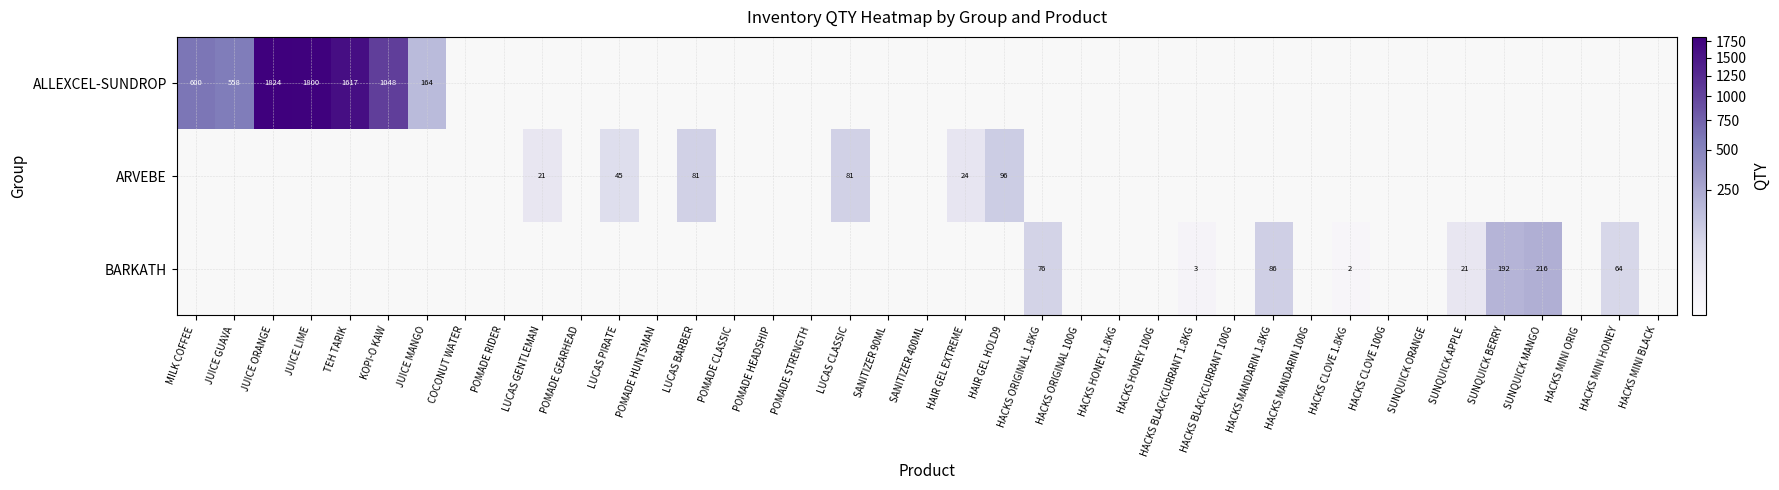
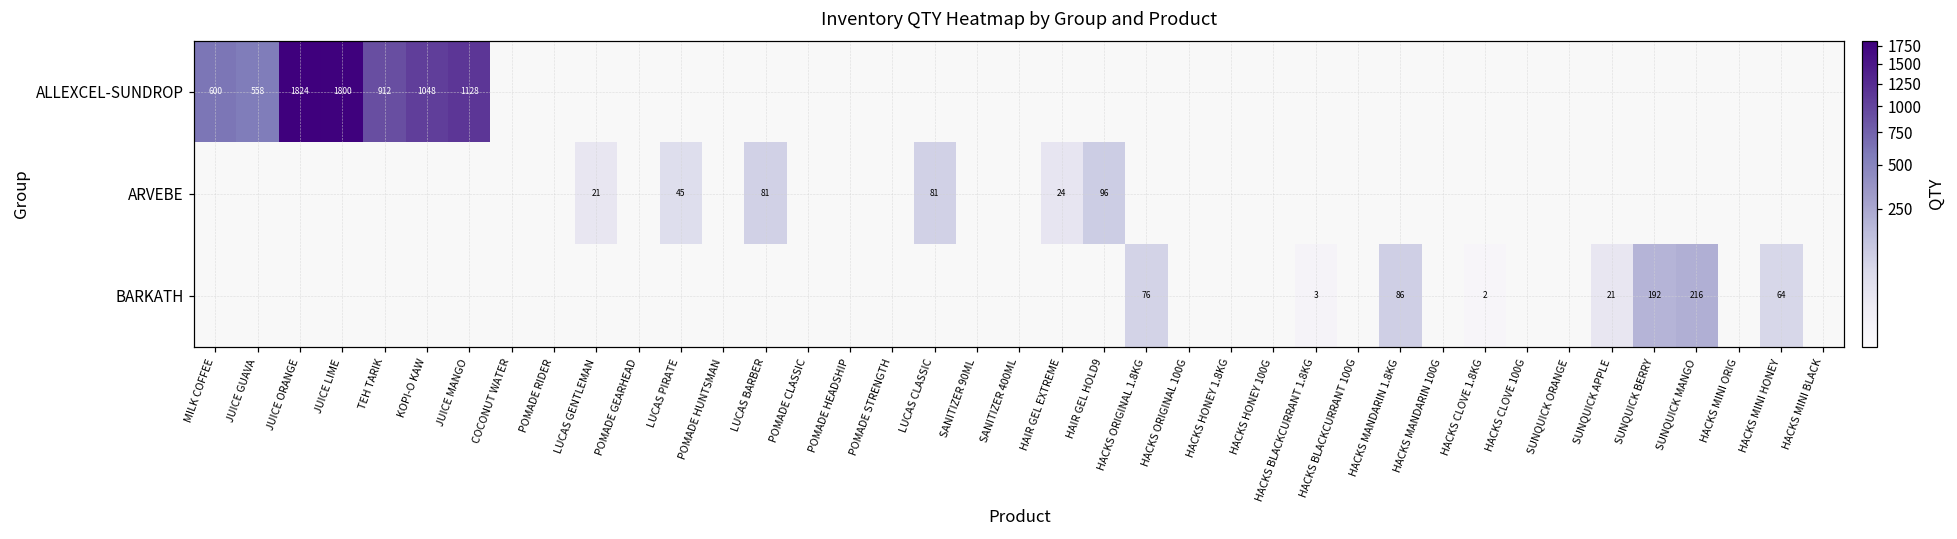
  {
    "ALLEXCEL-SUNDROP": {
      "MILK COFFEE": 600,
      "JUICE GUAVA": 558,
      "JUICE ORANGE": 1824,
      "JUICE LIME": 1800,
-     "TEH TARIK": 1617,
+     "TEH TARIK": 912,
      "KOPI-O KAW": 1048,
-     "JUICE MANGO": 164
+     "JUICE MANGO": 1128
    },
    "ARVEBE": {
      "LUCAS GENTLEMAN": 21,
      "LUCAS PIRATE": 45,
      "LUCAS BARBER": 81,
      "LUCAS CLASSIC": 81,
      "HAIR GEL EXTREME": 24,
      "HAIR GEL HOLD9": 96
    },
    "BARKATH": {
      "HACKS ORIGINAL 1.8KG": 76,
      "HACKS BLACKCURRANT 1.8KG": 3,
      "HACKS MANDARIN 1.8KG": 86,
      "HACKS CLOVE 1.8KG": 2,
      "SUNQUICK APPLE": 21,
      "SUNQUICK BERRY": 192,
      "SUNQUICK MANGO": 216,
      "HACKS MINI HONEY": 64
    }
  }
